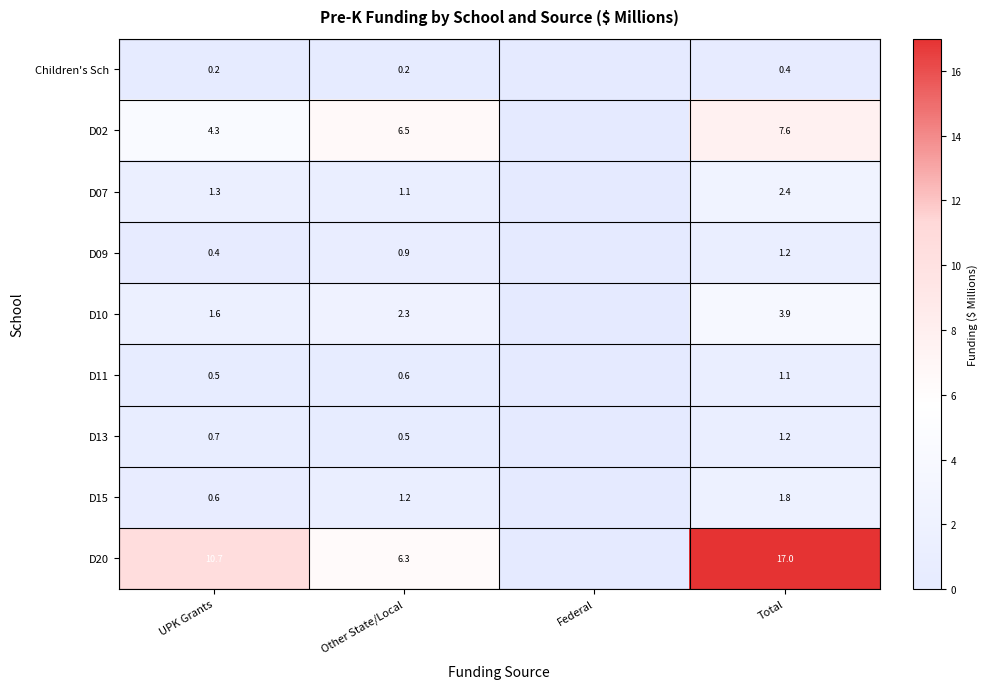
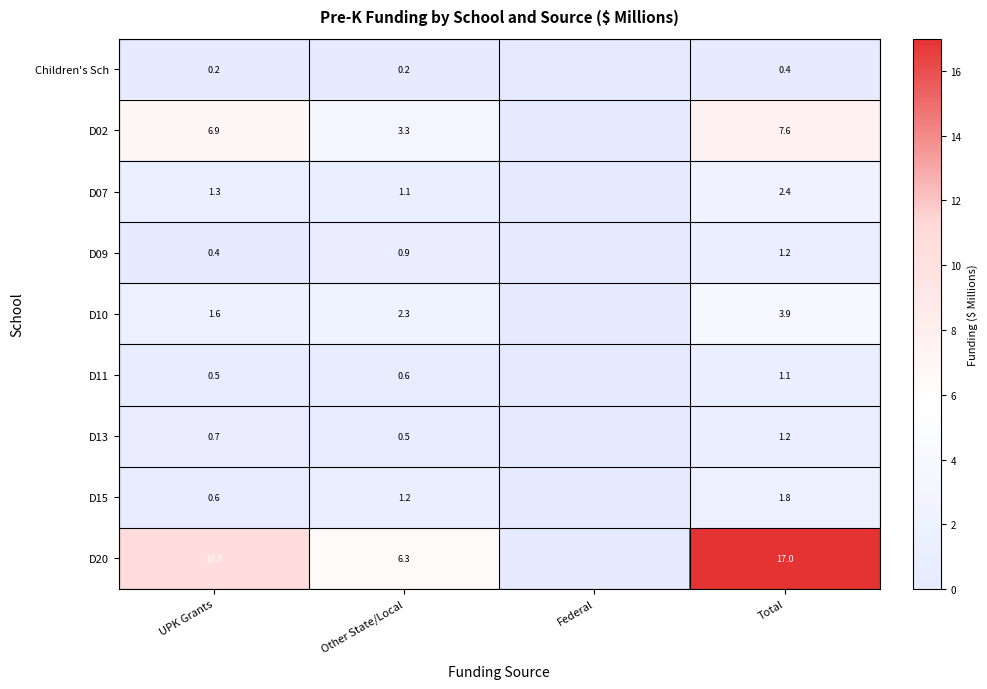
  {
    "Children's Sch": {
      "UPK Grants": 0.2,
      "Other State/Local": 0.2,
      "Total": 0.4
    },
    "D02": {
-     "UPK Grants": 4.3,
-     "Other State/Local": 6.5,
+     "UPK Grants": 6.9,
+     "Other State/Local": 3.3,
      "Total": 7.6
    },
    "D07": {
      "UPK Grants": 1.3,
      "Other State/Local": 1.1,
      "Total": 2.4
    },
    "D09": {
      "UPK Grants": 0.4,
      "Other State/Local": 0.9,
      "Total": 1.2
    },
    "D10": {
      "UPK Grants": 1.6,
      "Other State/Local": 2.3,
      "Total": 3.9
    },
    "D11": {
      "UPK Grants": 0.5,
      "Other State/Local": 0.6,
      "Total": 1.1
    },
    "D13": {
      "UPK Grants": 0.7,
      "Other State/Local": 0.5,
      "Total": 1.2
    },
    "D15": {
      "UPK Grants": 0.6,
      "Other State/Local": 1.2,
      "Total": 1.8
    },
    "D20": {
      "Other State/Local": 6.3,
      "Total": 17.0
    }
  }
